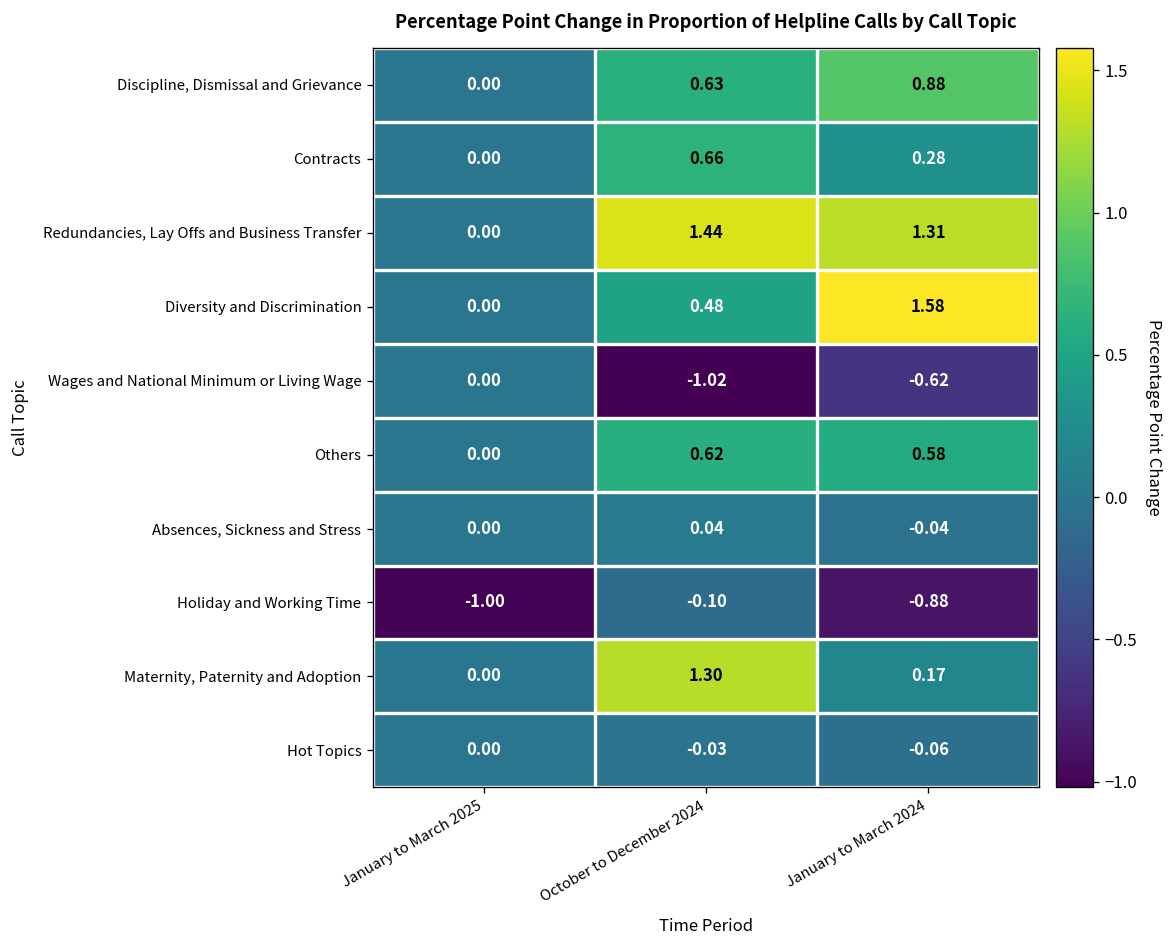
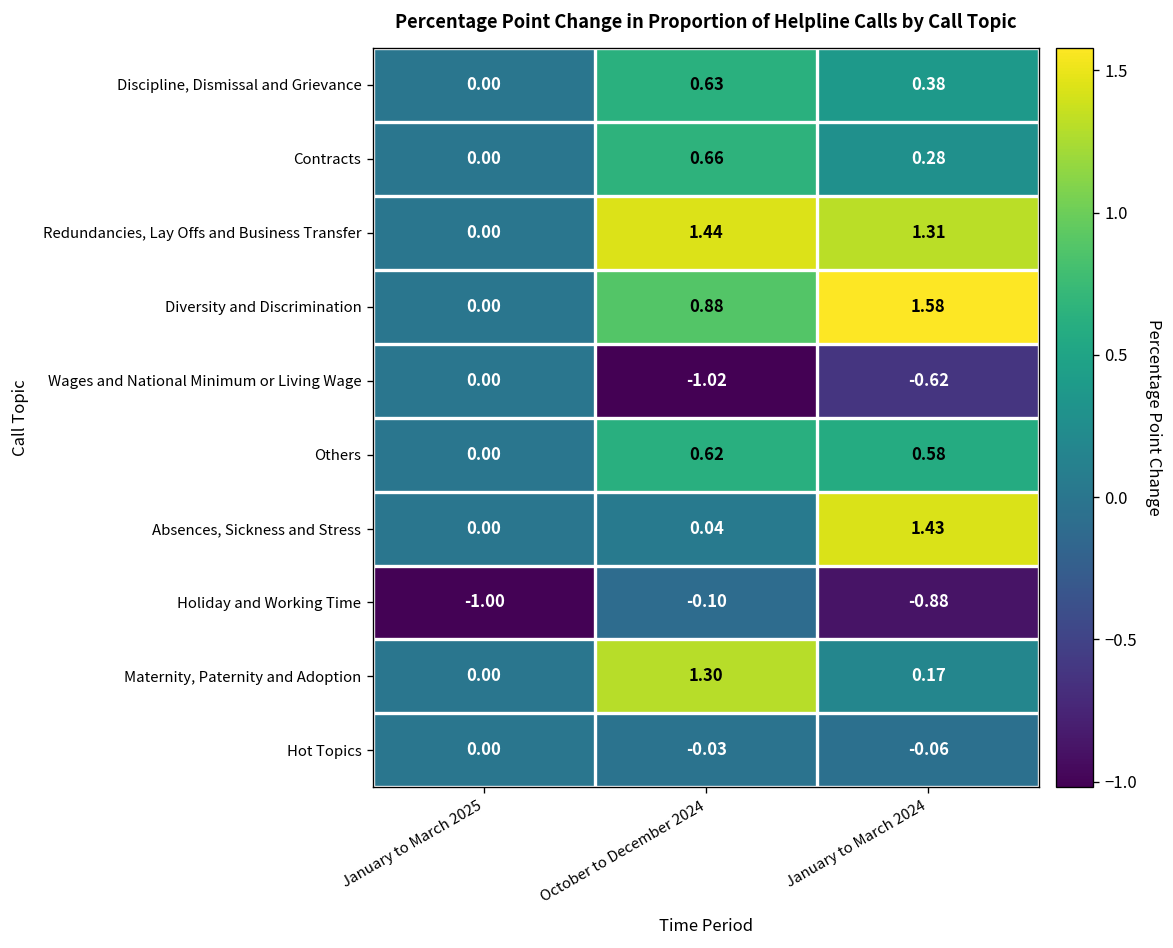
  {
    "Discipline, Dismissal and Grievance": {
      "January to March 2025": 0.00,
      "October to December 2024": 0.63,
-     "January to March 2024": 0.88
+     "January to March 2024": 0.38
    },
    "Contracts": {
      "January to March 2025": 0.00,
      "October to December 2024": 0.66,
      "January to March 2024": 0.28
    },
    "Redundancies, Lay Offs and Business Transfer": {
      "January to March 2025": 0.00,
      "October to December 2024": 1.44,
      "January to March 2024": 1.31
    },
    "Diversity and Discrimination": {
      "January to March 2025": 0.00,
-     "October to December 2024": 0.48,
+     "October to December 2024": 0.88,
      "January to March 2024": 1.58
    },
    "Wages and National Minimum or Living Wage": {
      "January to March 2025": 0.00,
      "October to December 2024": -1.02,
      "January to March 2024": -0.62
    },
    "Others": {
      "January to March 2025": 0.00,
      "October to December 2024": 0.62,
      "January to March 2024": 0.58
    },
    "Absences, Sickness and Stress": {
      "January to March 2025": 0.00,
      "October to December 2024": 0.04,
-     "January to March 2024": -0.04
+     "January to March 2024": 1.43
    },
    "Holiday and Working Time": {
      "January to March 2025": -1.00,
      "October to December 2024": -0.10,
      "January to March 2024": -0.88
    },
    "Maternity, Paternity and Adoption": {
      "January to March 2025": 0.00,
      "October to December 2024": 1.30,
      "January to March 2024": 0.17
    },
    "Hot Topics": {
      "January to March 2025": 0.00,
      "October to December 2024": -0.03,
      "January to March 2024": -0.06
    }
  }
